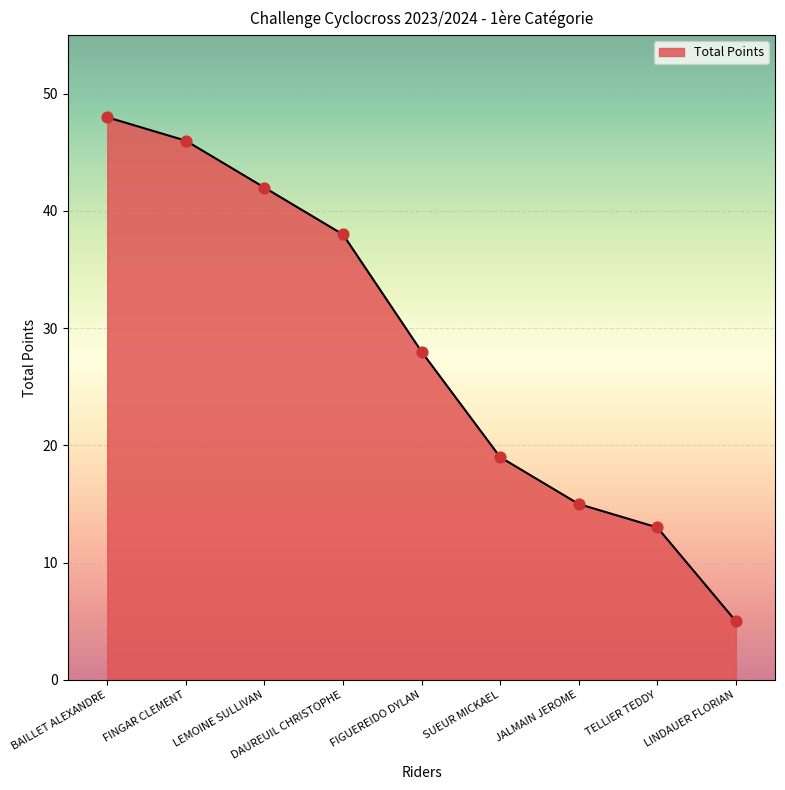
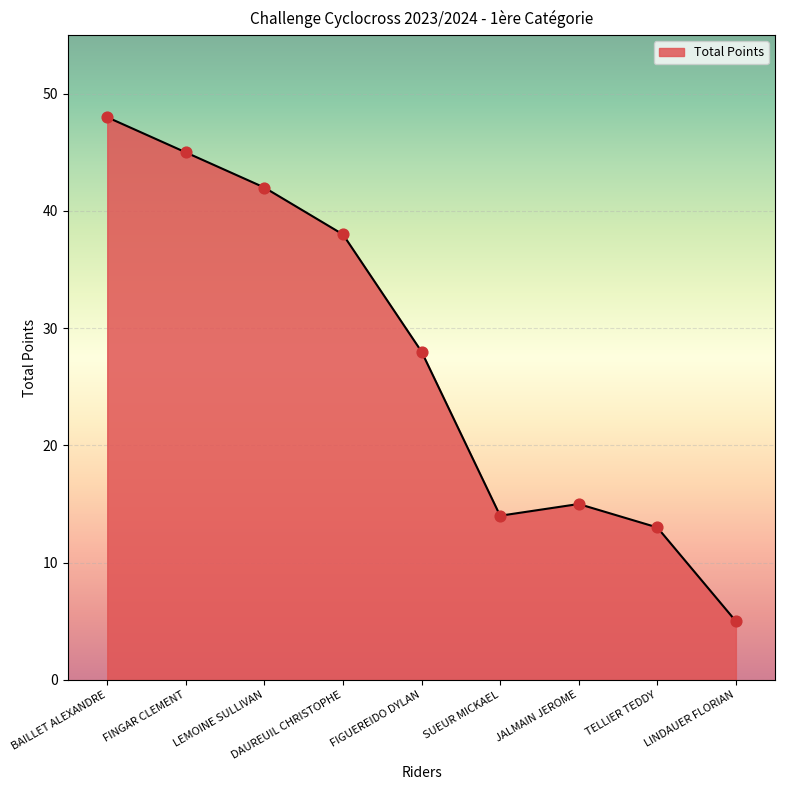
  {
    "BAILLET ALEXANDRE": 48,
-   "FINGAR CLEMENT": 46,
+   "FINGAR CLEMENT": 45,
    "LEMOINE SULLIVAN": 42,
    "DAUREUIL CHRISTOPHE": 38,
    "FIGUEREIDO DYLAN": 28,
-   "SUEUR MICKAEL": 19,
+   "SUEUR MICKAEL": 14,
    "JALMAIN JEROME": 15,
    "TELLIER TEDDY": 13,
    "LINDAUER FLORIAN": 5
  }
